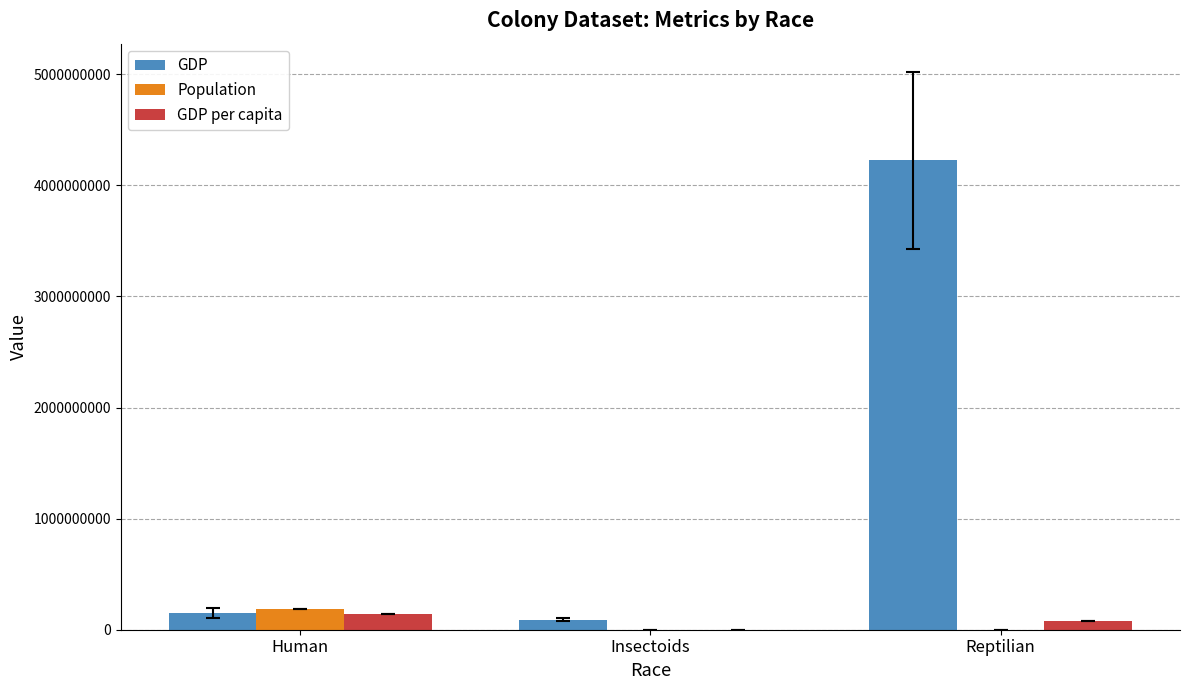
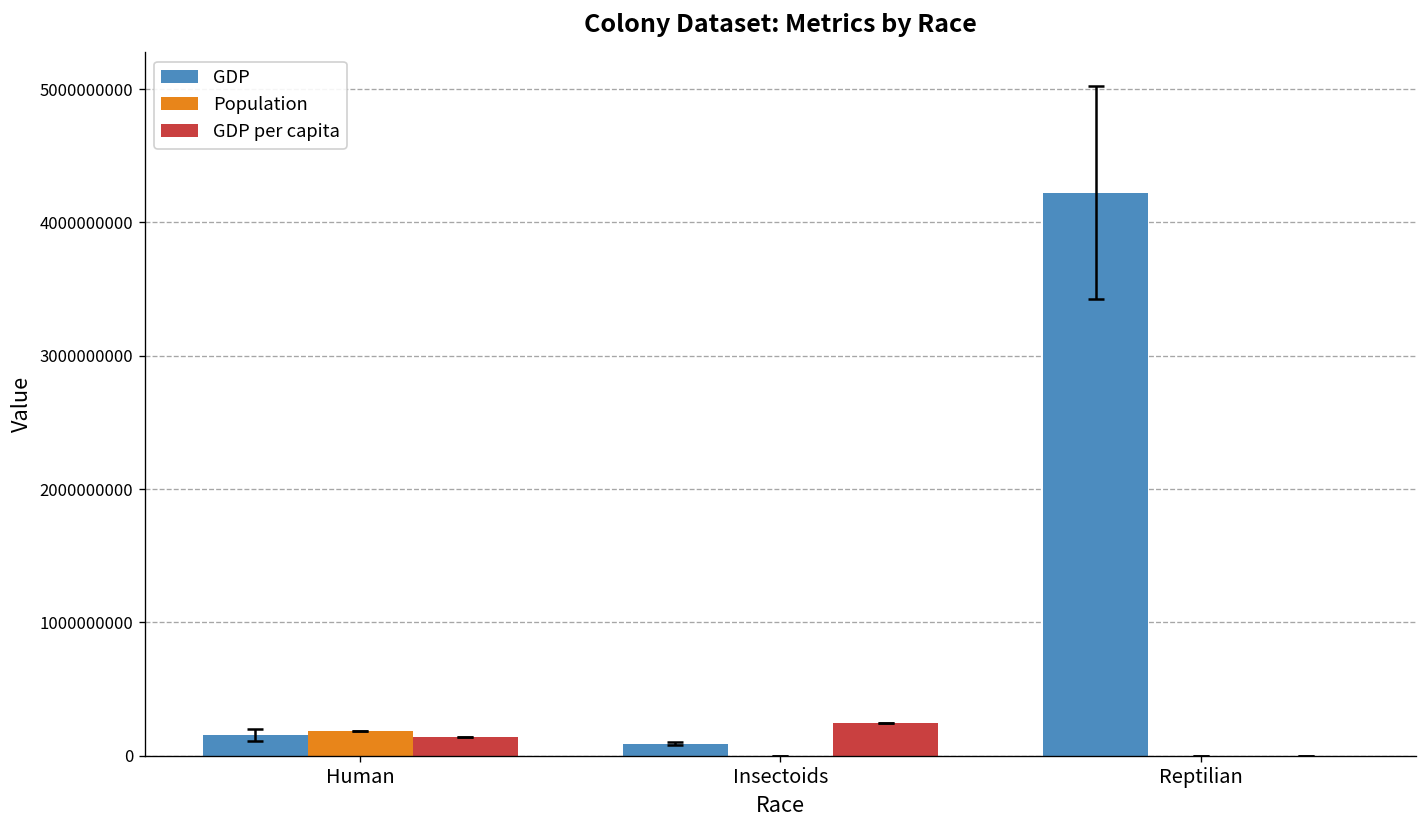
  {
    "Population": {
      "Human": 190000000,
      "Insectoids": 0,
      "Reptilian": 0
    },
    "GDP per capita": {
      "Human": 140000000,
-     "Insectoids": 0,
-     "Reptilian": 80000000
+     "Insectoids": 240000000,
+     "Reptilian": 0
    }
  }
